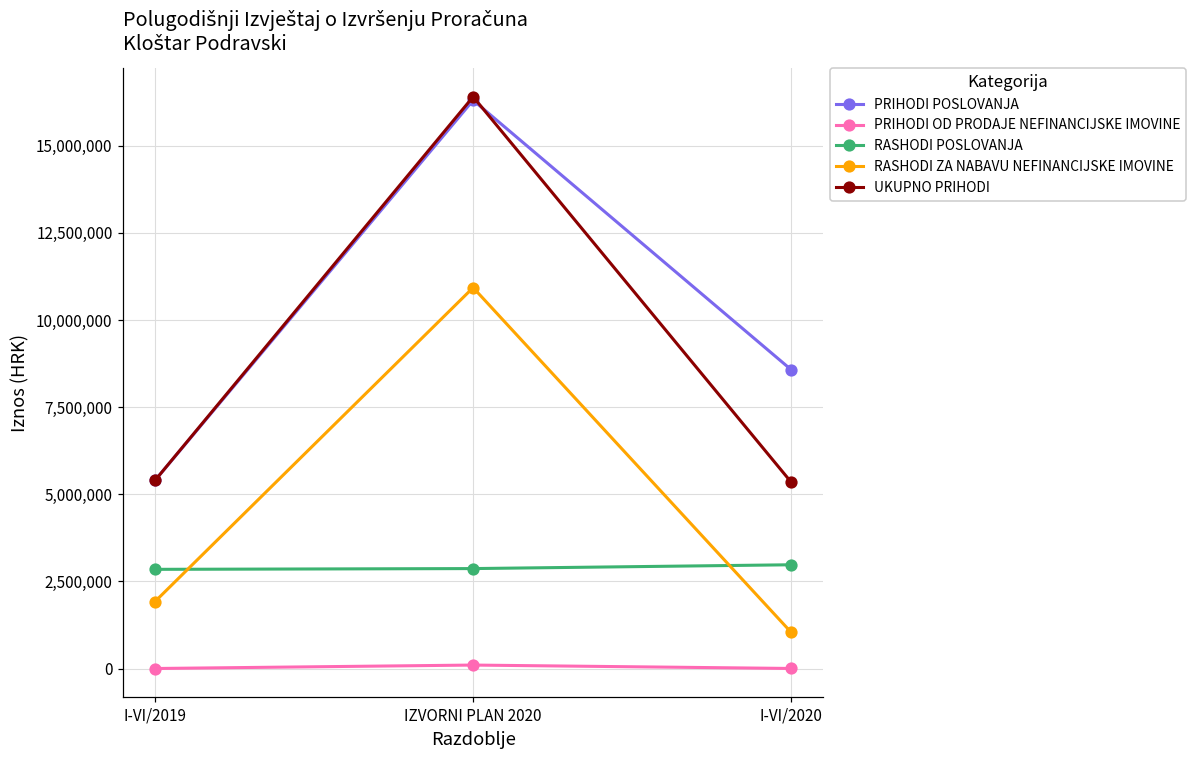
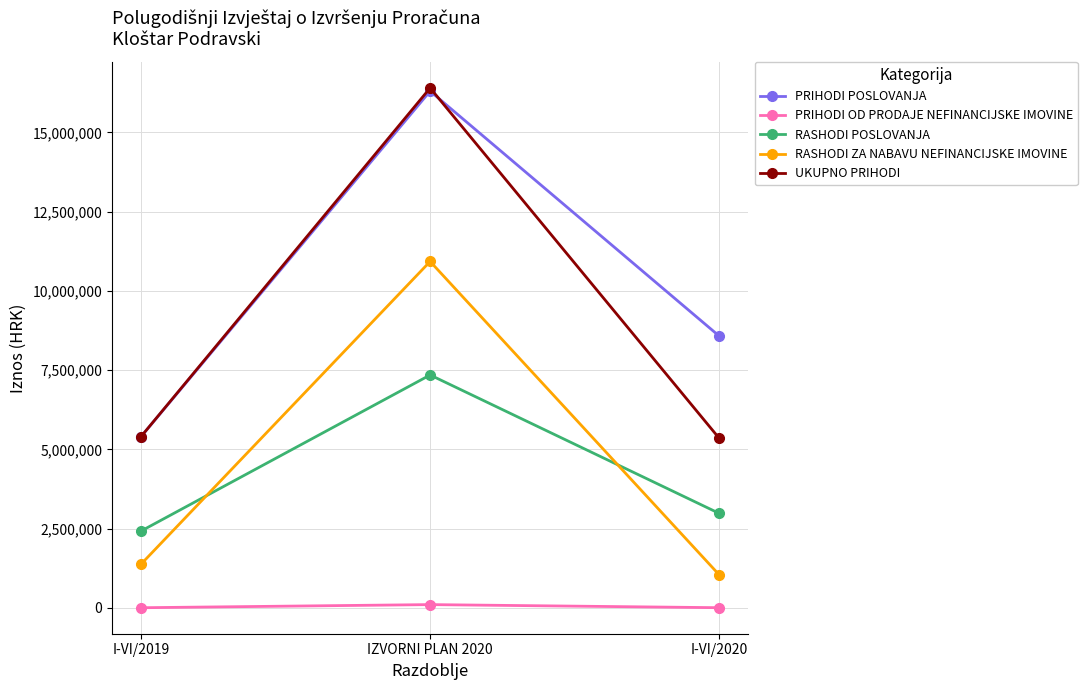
  {
    "PRIHODI POSLOVANJA": {
      "IZVORNI PLAN 2020": "16,300,000",
      "I-VI/2020": "8,600,000"
    },
    "PRIHODI OD PRODAJE NEFINANCIJSKE IMOVINE": {
      "I-VI/2019": "0",
      "IZVORNI PLAN 2020": "100,000",
      "I-VI/2020": "0"
    },
    "RASHODI POSLOVANJA": {
-     "I-VI/2019": "2,800,000",
-     "IZVORNI PLAN 2020": "2,900,000",
+     "I-VI/2019": "2,400,000",
+     "IZVORNI PLAN 2020": "7,300,000",
      "I-VI/2020": "3,000,000"
    },
    "RASHODI ZA NABAVU NEFINANCIJSKE IMOVINE": {
-     "I-VI/2019": "1,900,000",
+     "I-VI/2019": "1,400,000",
      "IZVORNI PLAN 2020": "10,900,000",
      "I-VI/2020": "1,000,000"
    },
    "UKUPNO PRIHODI": {
      "IZVORNI PLAN 2020": "16,400,000",
      "I-VI/2020": "5,300,000"
    }
  }
